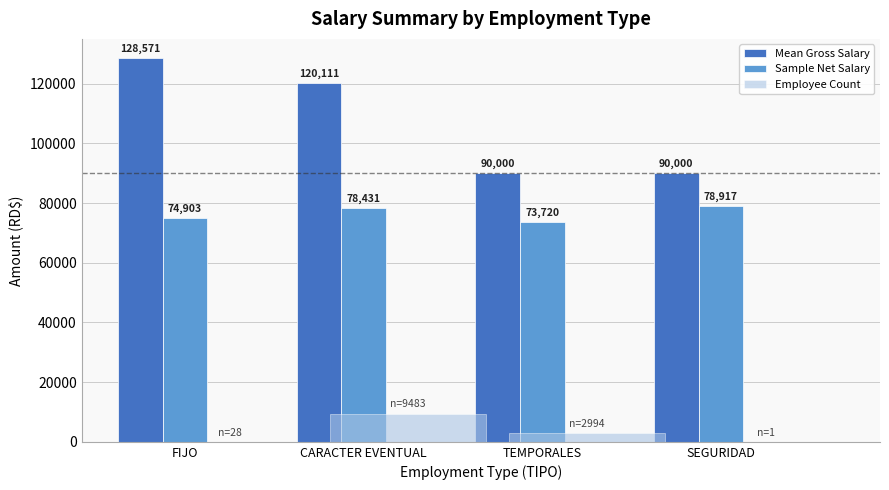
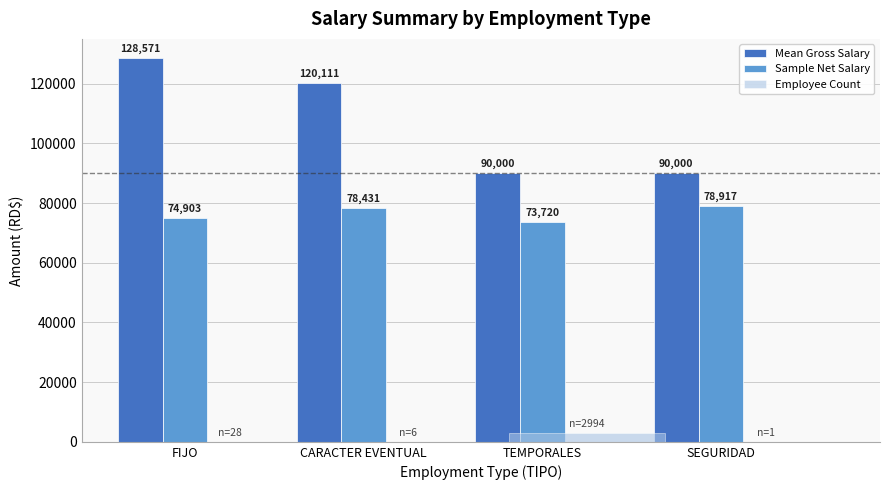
  {
    "Employee Count": {
      "FIJO": 28,
-     "CARACTER EVENTUAL": 9483,
+     "CARACTER EVENTUAL": 6,
      "TEMPORALES": 2994,
      "SEGURIDAD": 1
    }
  }
